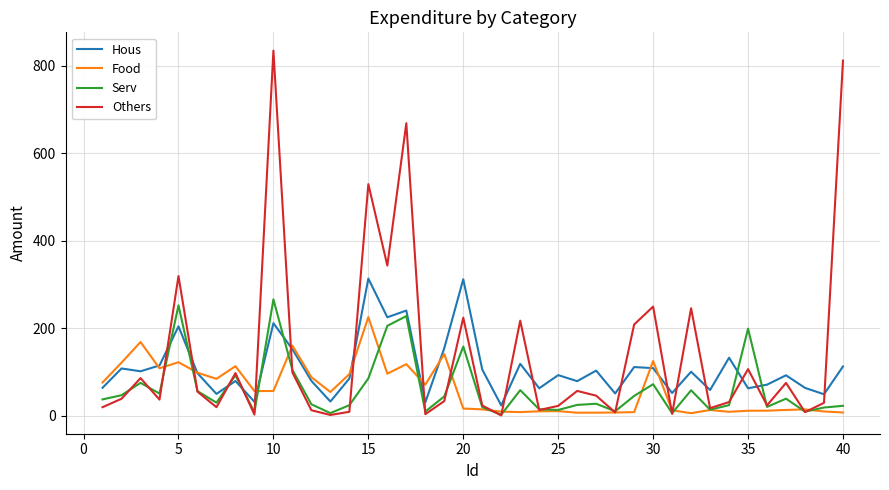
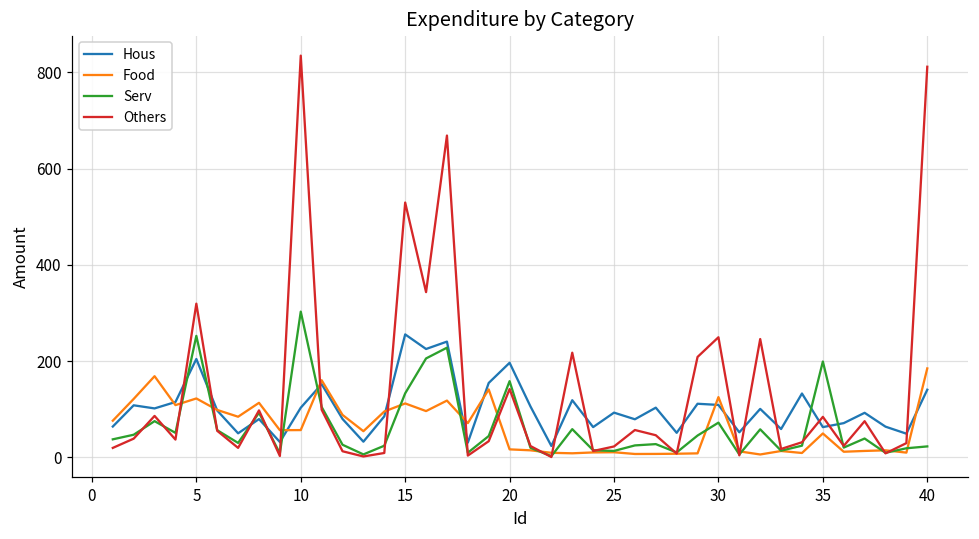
  {
    "Hous": {
      "5": 200,
-     "10": 210,
-     "15": 310,
-     "20": 310,
+     "10": 100,
+     "15": 260,
+     "20": 200,
      "25": 90,
      "30": 110,
      "35": 60,
-     "40": 110
+     "40": 140
    },
    "Food": {
      "5": 120,
      "10": 60,
-     "15": 230,
+     "15": 110,
      "20": 20,
      "30": 130,
-     "35": 10,
-     "40": 10
+     "35": 50,
+     "40": 180
    },
    "Serv": {
      "5": 250,
-     "10": 270,
-     "15": 90,
+     "10": 300,
+     "15": 130,
      "20": 160,
      "30": 70,
      "35": 200,
      "40": 20
    },
    "Others": {
      "5": 320,
      "10": 830,
      "15": 530,
-     "20": 220,
+     "20": 140,
      "25": 20,
      "30": 250,
-     "35": 110,
+     "35": 80,
      "40": 810
    }
  }
